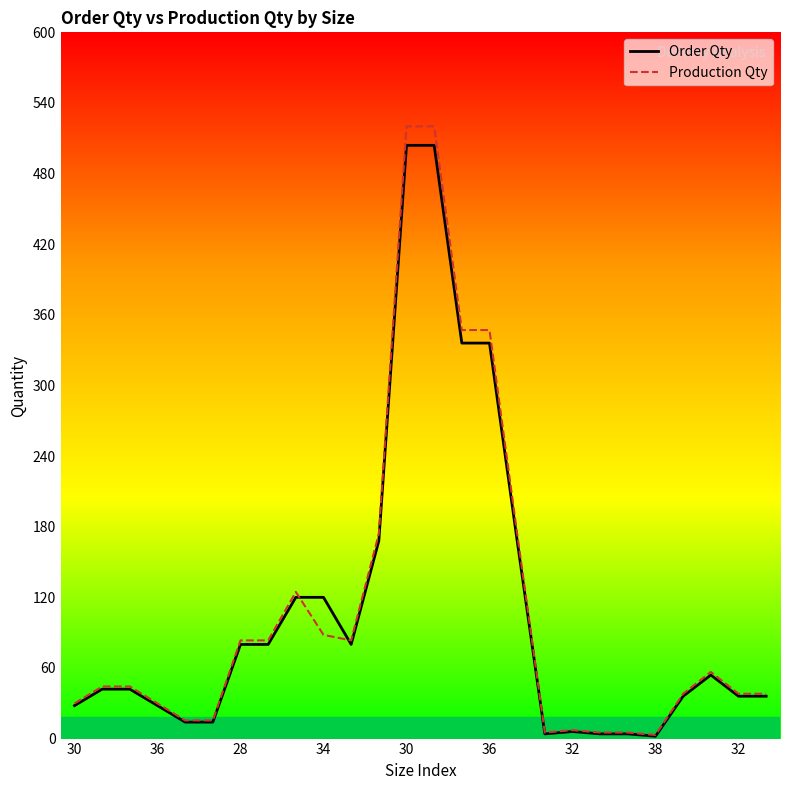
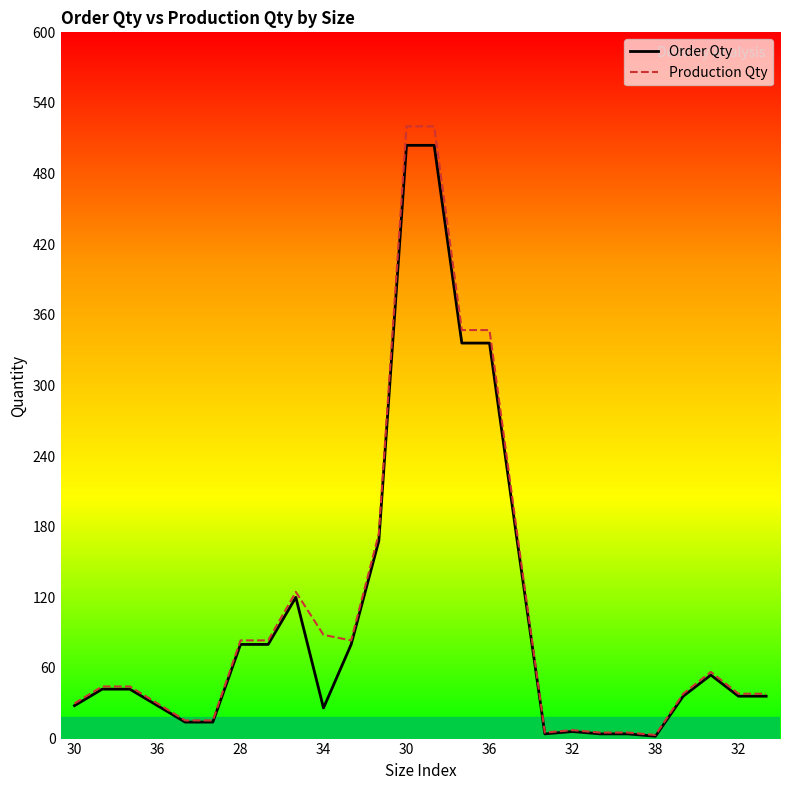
  {
    "Order Qty": {
      "28": 80,
-     "34": 120
+     "34": 26
    },
    "Production Qty": {
      "28": 83,
      "34": 88
    }
  }
